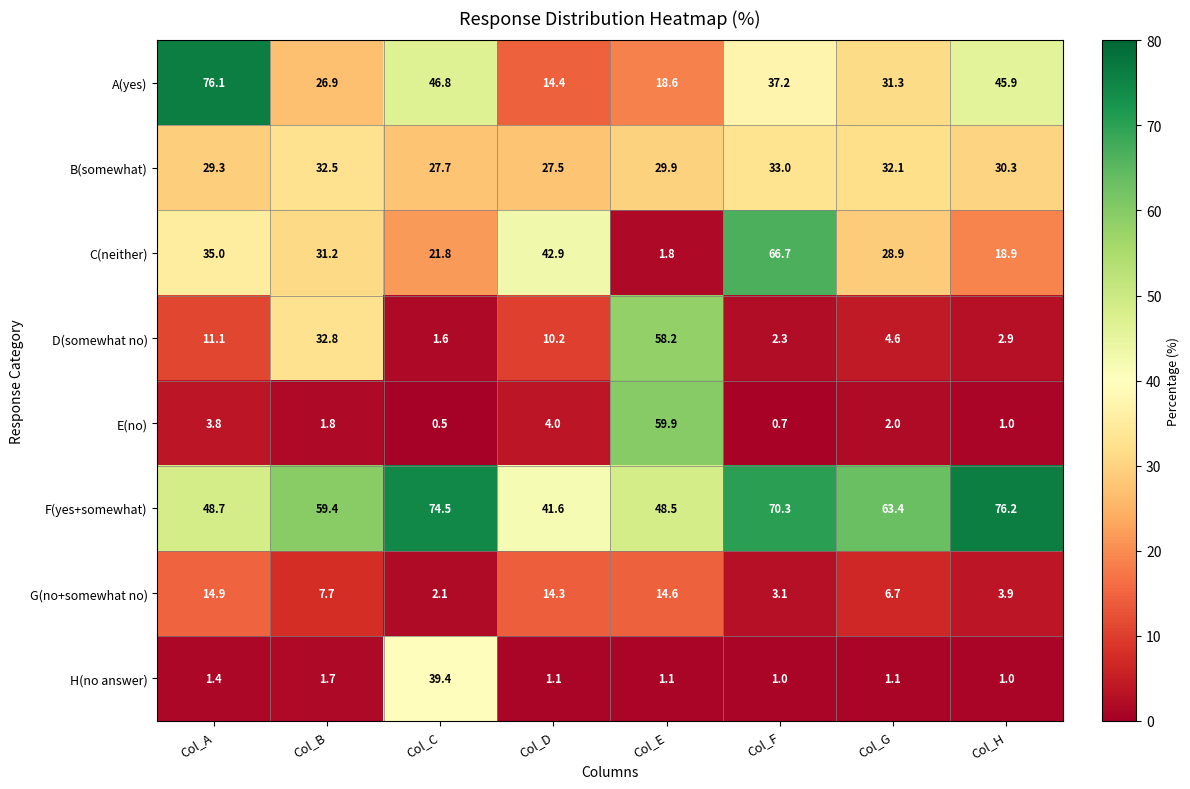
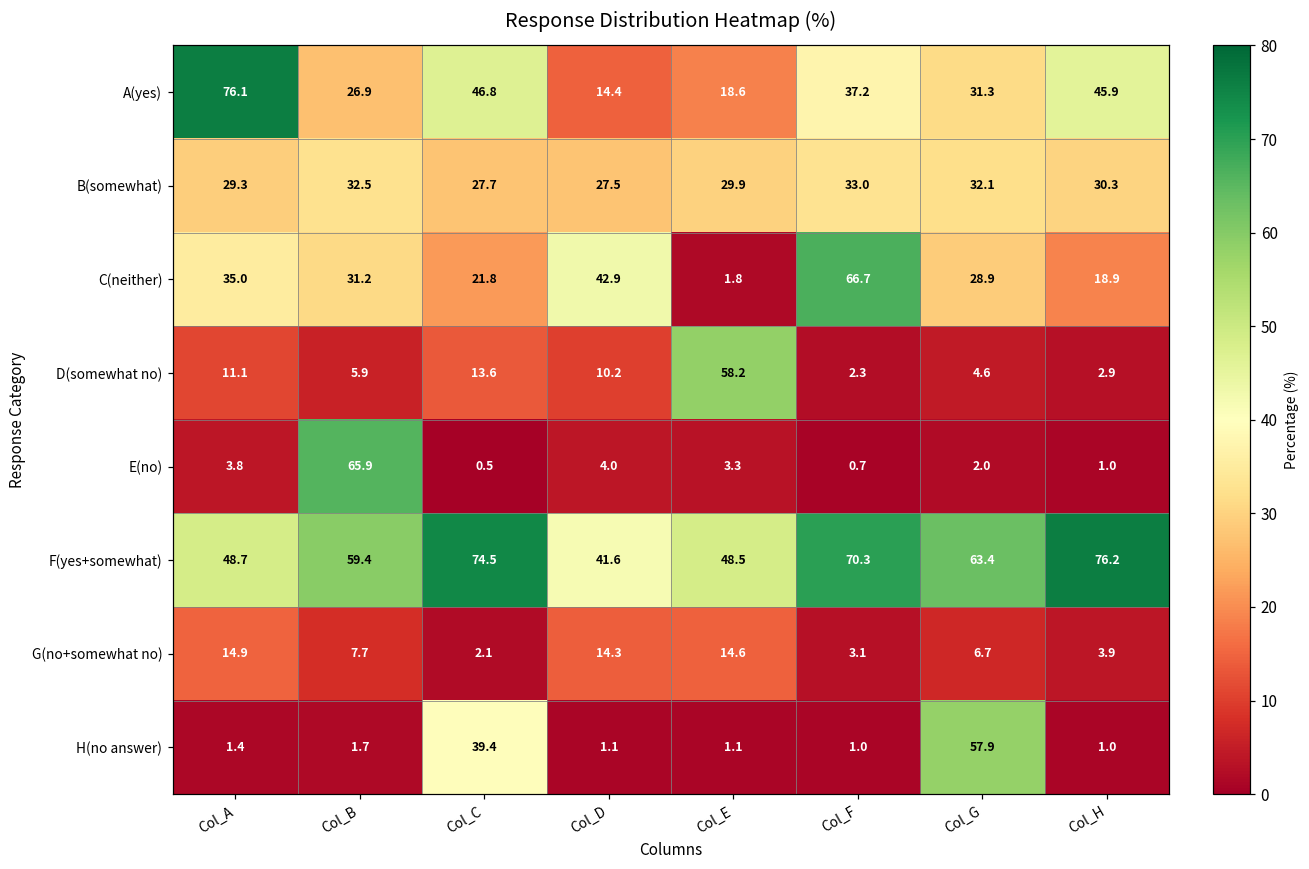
  {
    "A(yes)": {
      "Col_A": 76.1,
      "Col_B": 26.9,
      "Col_C": 46.8,
      "Col_D": 14.4,
      "Col_E": 18.6,
      "Col_F": 37.2,
      "Col_G": 31.3,
      "Col_H": 45.9
    },
    "B(somewhat)": {
      "Col_A": 29.3,
      "Col_B": 32.5,
      "Col_C": 27.7,
      "Col_D": 27.5,
      "Col_E": 29.9,
      "Col_F": 33.0,
      "Col_G": 32.1,
      "Col_H": 30.3
    },
    "C(neither)": {
      "Col_A": 35.0,
      "Col_B": 31.2,
      "Col_C": 21.8,
      "Col_D": 42.9,
      "Col_E": 1.8,
      "Col_F": 66.7,
      "Col_G": 28.9,
      "Col_H": 18.9
    },
    "D(somewhat no)": {
      "Col_A": 11.1,
-     "Col_B": 32.8,
-     "Col_C": 1.6,
+     "Col_B": 5.9,
+     "Col_C": 13.6,
      "Col_D": 10.2,
      "Col_E": 58.2,
      "Col_F": 2.3,
      "Col_G": 4.6,
      "Col_H": 2.9
    },
    "E(no)": {
      "Col_A": 3.8,
-     "Col_B": 1.8,
+     "Col_B": 65.9,
      "Col_C": 0.5,
      "Col_D": 4.0,
-     "Col_E": 59.9,
+     "Col_E": 3.3,
      "Col_F": 0.7,
      "Col_G": 2.0,
      "Col_H": 1.0
    },
    "F(yes+somewhat)": {
      "Col_A": 48.7,
      "Col_B": 59.4,
      "Col_C": 74.5,
      "Col_D": 41.6,
      "Col_E": 48.5,
      "Col_F": 70.3,
      "Col_G": 63.4,
      "Col_H": 76.2
    },
    "G(no+somewhat no)": {
      "Col_A": 14.9,
      "Col_B": 7.7,
      "Col_C": 2.1,
      "Col_D": 14.3,
      "Col_E": 14.6,
      "Col_F": 3.1,
      "Col_G": 6.7,
      "Col_H": 3.9
    },
    "H(no answer)": {
      "Col_A": 1.4,
      "Col_B": 1.7,
      "Col_C": 39.4,
      "Col_D": 1.1,
      "Col_E": 1.1,
      "Col_F": 1.0,
-     "Col_G": 1.1,
+     "Col_G": 57.9,
      "Col_H": 1.0
    }
  }
